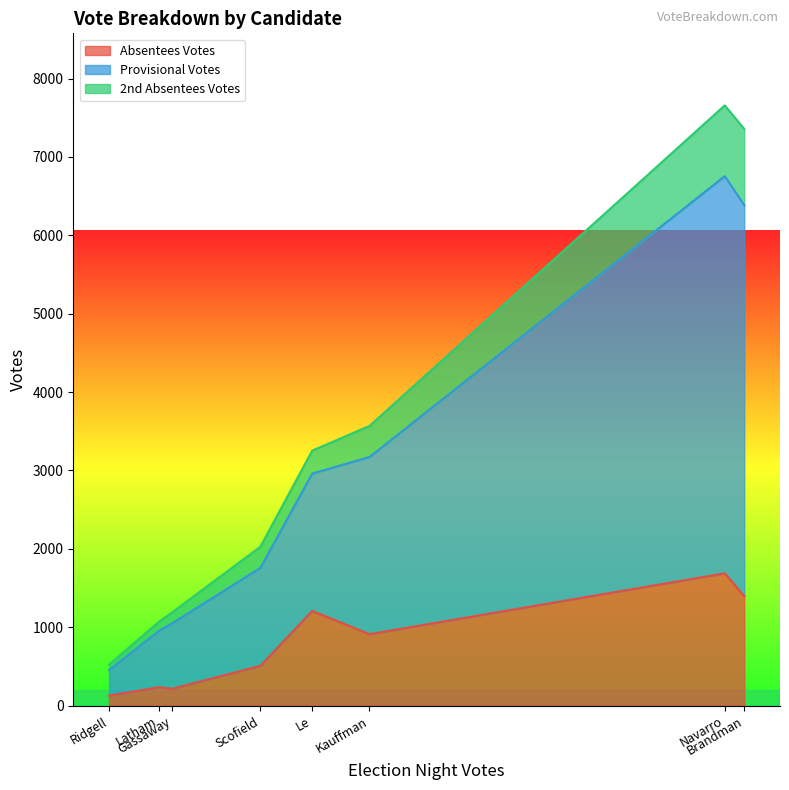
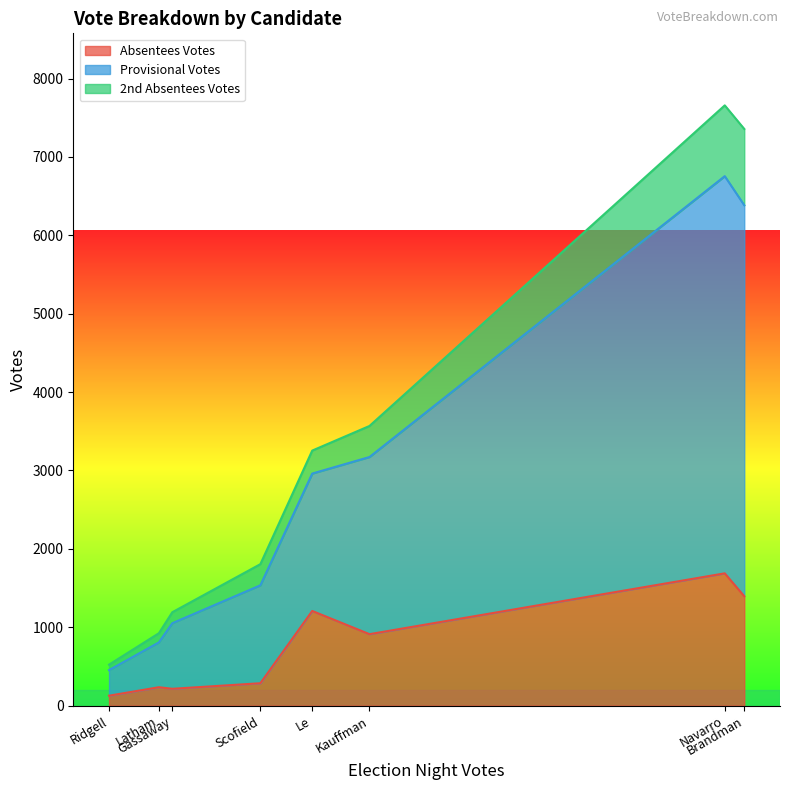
  {
    "Absentees Votes": {
      "Latham": 200,
      "Gassaway": 200,
-     "Scofield": 500,
+     "Scofield": 300,
      "Le": 1200,
      "Kauffman": 900,
      "Navarro": 1700,
      "Brandman": 1400
    },
    "Provisional Votes": {
      "Ridgell": 300,
-     "Latham": 700,
+     "Latham": 600,
      "Gassaway": 800,
      "Scofield": 1200,
      "Le": 1800,
      "Kauffman": 2300,
      "Navarro": 5100,
      "Brandman": 5000
    },
    "2nd Absentees Votes": {
      "Ridgell": 100,
      "Latham": 100,
      "Gassaway": 100,
      "Scofield": 300,
      "Le": 300,
      "Kauffman": 400,
      "Navarro": 900,
      "Brandman": 1000
    }
  }
